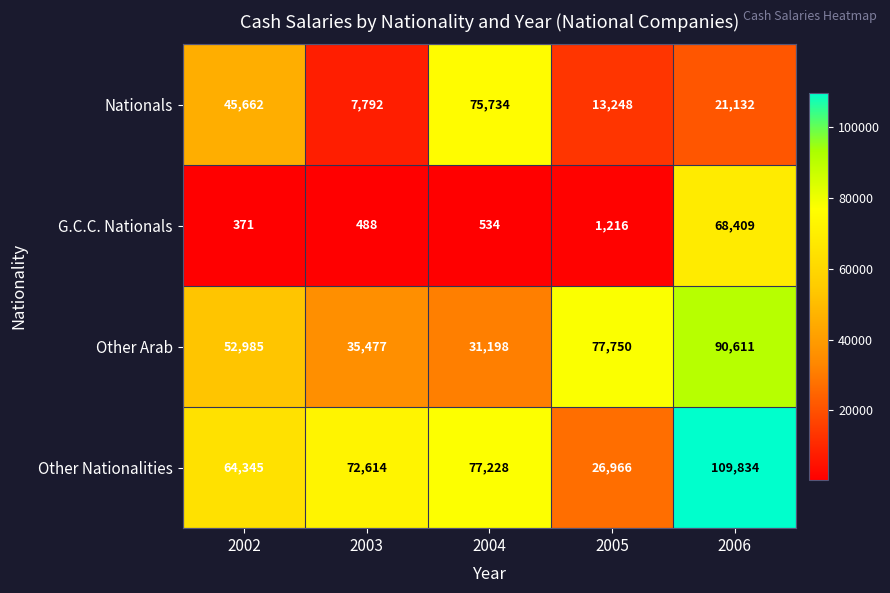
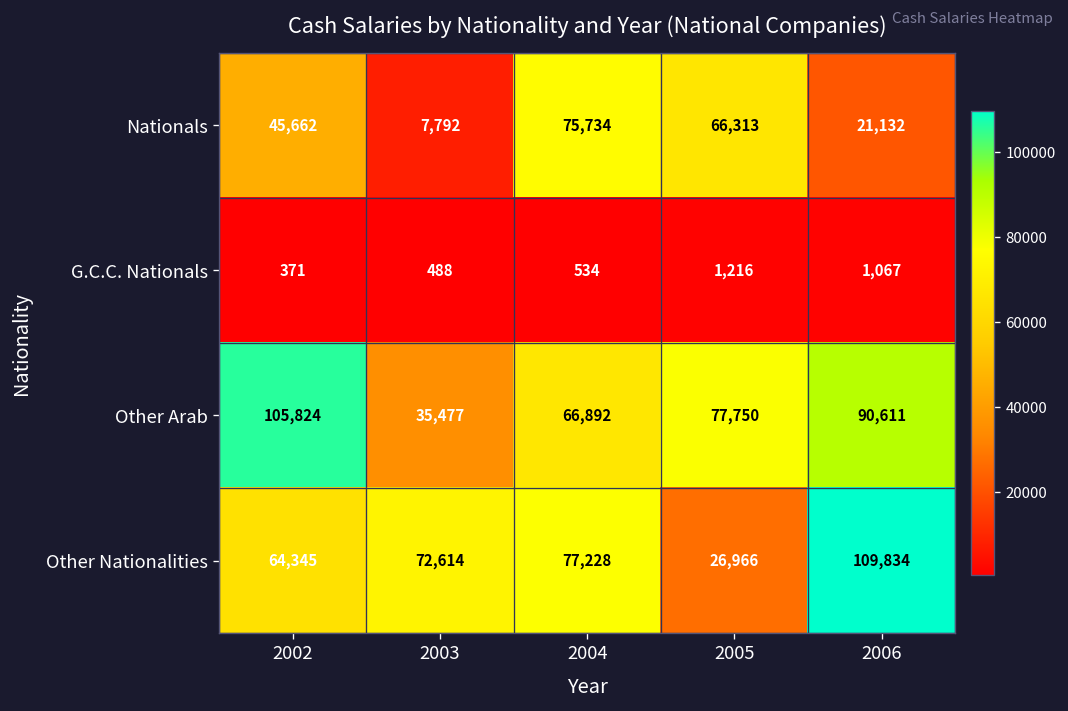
  {
    "Nationals": {
      "2002": "45,662",
      "2003": "7,792",
      "2004": "75,734",
-     "2005": "13,248",
+     "2005": "66,313",
      "2006": "21,132"
    },
    "G.C.C. Nationals": {
      "2002": "371",
      "2003": "488",
      "2004": "534",
      "2005": "1,216",
-     "2006": "68,409"
+     "2006": "1,067"
    },
    "Other Arab": {
-     "2002": "52,985",
+     "2002": "105,824",
      "2003": "35,477",
-     "2004": "31,198",
+     "2004": "66,892",
      "2005": "77,750",
      "2006": "90,611"
    },
    "Other Nationalities": {
      "2002": "64,345",
      "2003": "72,614",
      "2004": "77,228",
      "2005": "26,966",
      "2006": "109,834"
    }
  }
